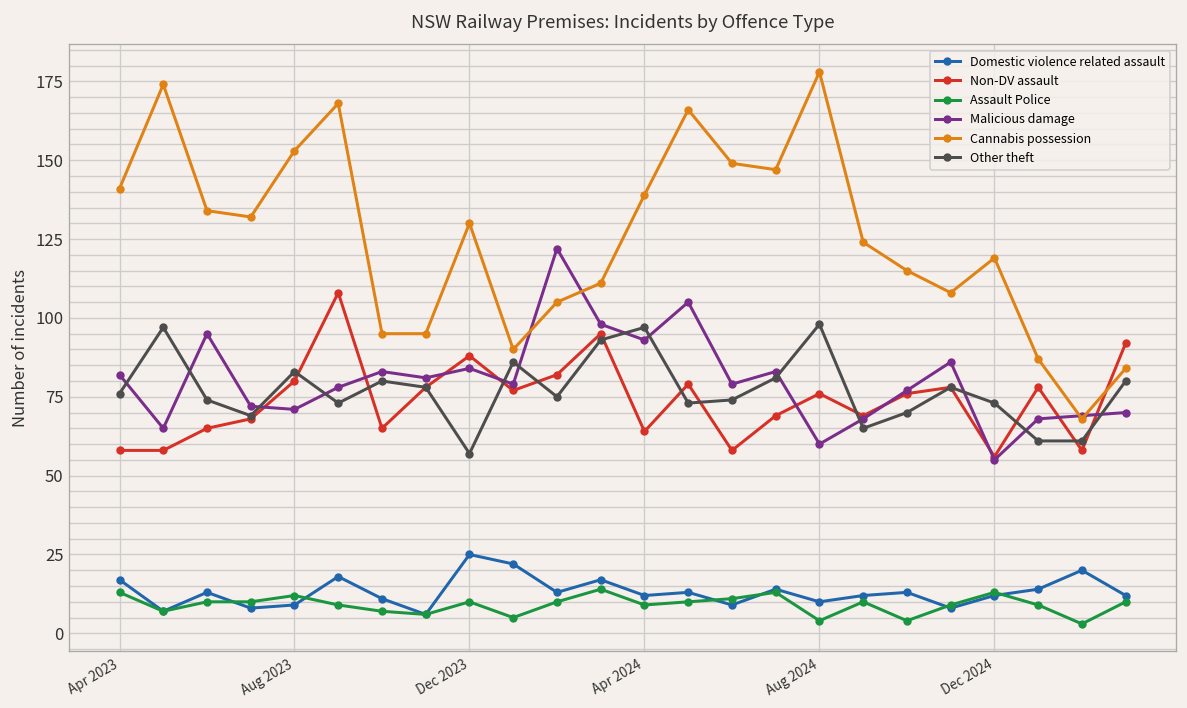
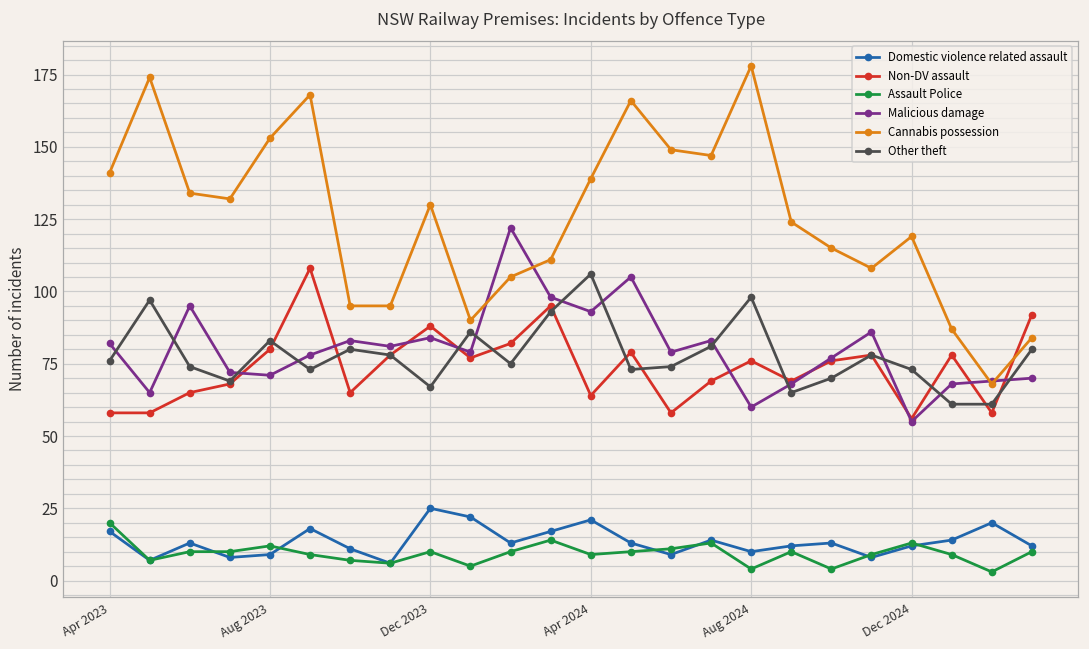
  {
    "Domestic violence related assault": {
      "Apr 2023": 17,
      "Aug 2023": 9,
      "Dec 2023": 25,
-     "Apr 2024": 12,
+     "Apr 2024": 21,
      "Aug 2024": 10,
      "Dec 2024": 12
    },
    "Non-DV assault": {
      "Apr 2023": 58,
      "Aug 2023": 80,
      "Dec 2023": 88,
      "Apr 2024": 64,
      "Aug 2024": 76,
      "Dec 2024": 56
    },
    "Assault Police": {
-     "Apr 2023": 13,
+     "Apr 2023": 20,
      "Aug 2023": 12,
      "Dec 2023": 10,
      "Apr 2024": 9,
      "Aug 2024": 4,
      "Dec 2024": 13
    },
    "Malicious damage": {
      "Apr 2023": 82,
      "Aug 2023": 71,
      "Dec 2023": 84,
      "Apr 2024": 93,
      "Aug 2024": 60,
      "Dec 2024": 55
    },
    "Cannabis possession": {
      "Apr 2023": 141,
      "Aug 2023": 153,
      "Dec 2023": 130,
      "Apr 2024": 139,
      "Aug 2024": 178,
      "Dec 2024": 119
    },
    "Other theft": {
      "Apr 2023": 76,
      "Aug 2023": 83,
-     "Dec 2023": 57,
-     "Apr 2024": 97,
+     "Dec 2023": 67,
+     "Apr 2024": 106,
      "Aug 2024": 98,
      "Dec 2024": 73
    }
  }
